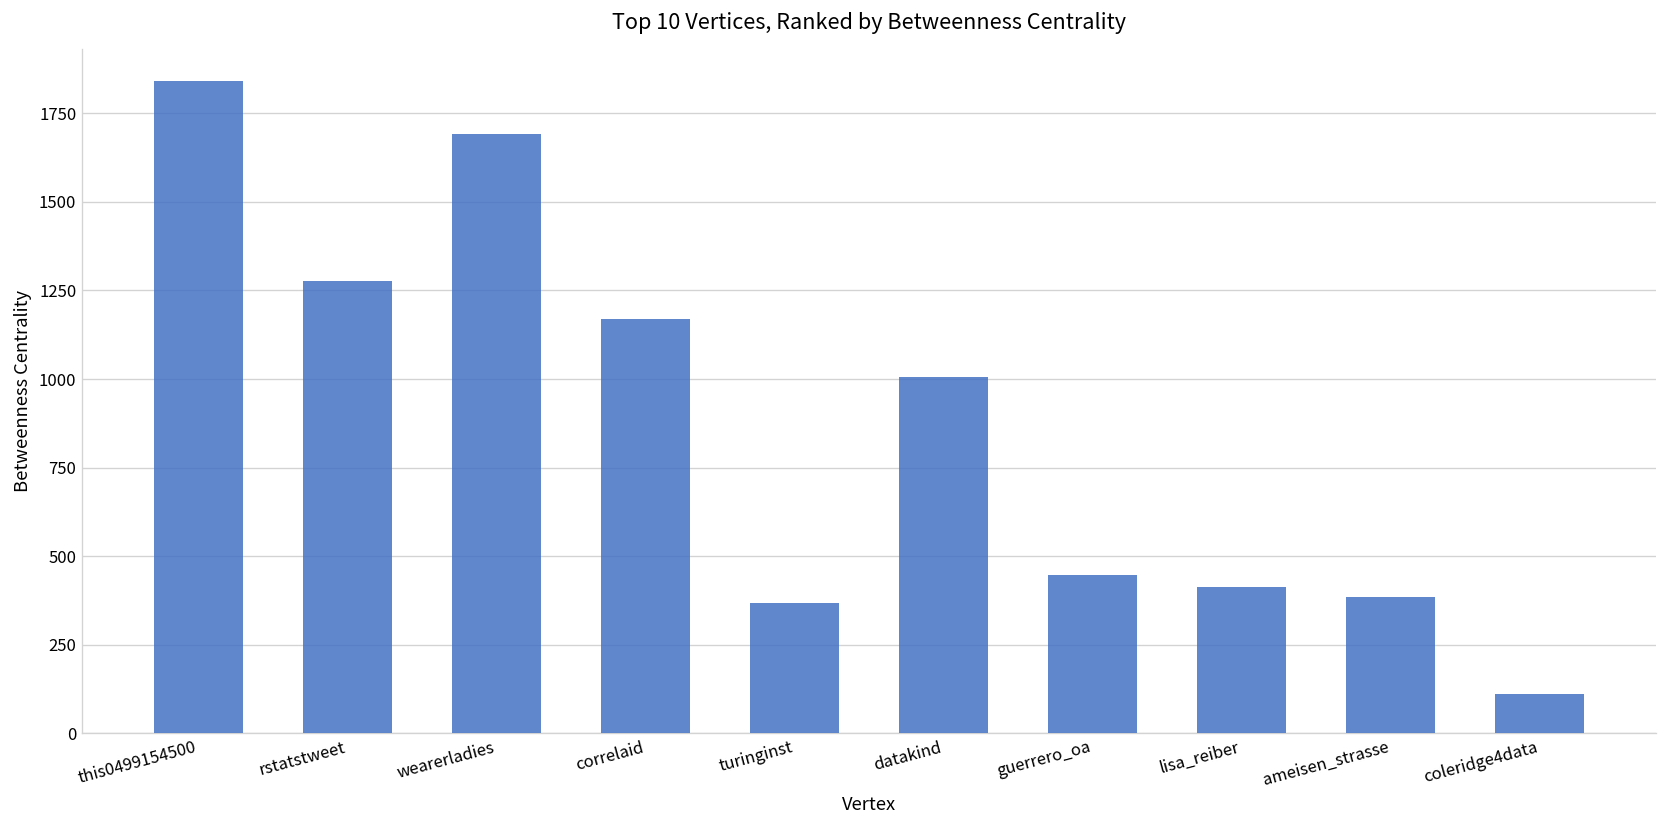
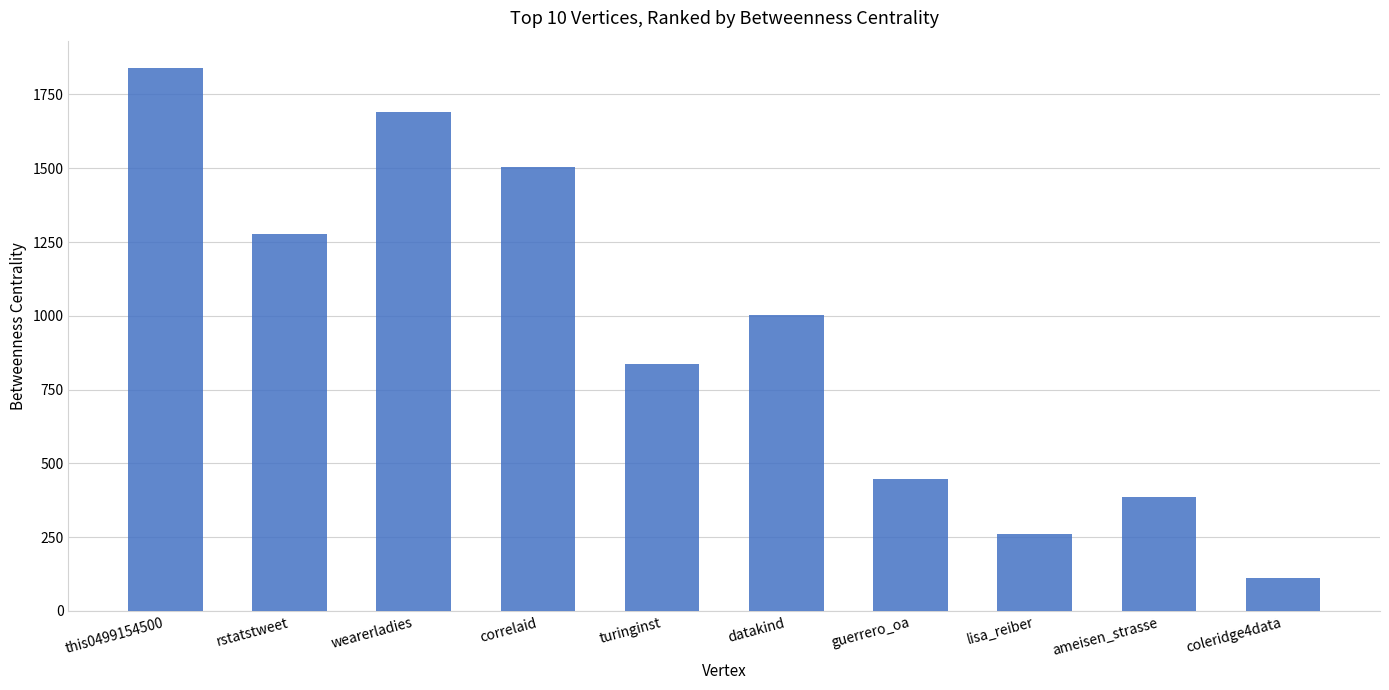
  {
    "this0499154500": 1840,
    "rstatstweet": 1280,
    "wearerladies": 1690,
-   "correlaid": 1170,
-   "turinginst": 370,
+   "correlaid": 1510,
+   "turinginst": 840,
    "datakind": 1000,
    "guerrero_oa": 450,
-   "lisa_reiber": 410,
+   "lisa_reiber": 260,
    "ameisen_strasse": 380,
    "coleridge4data": 110
  }
